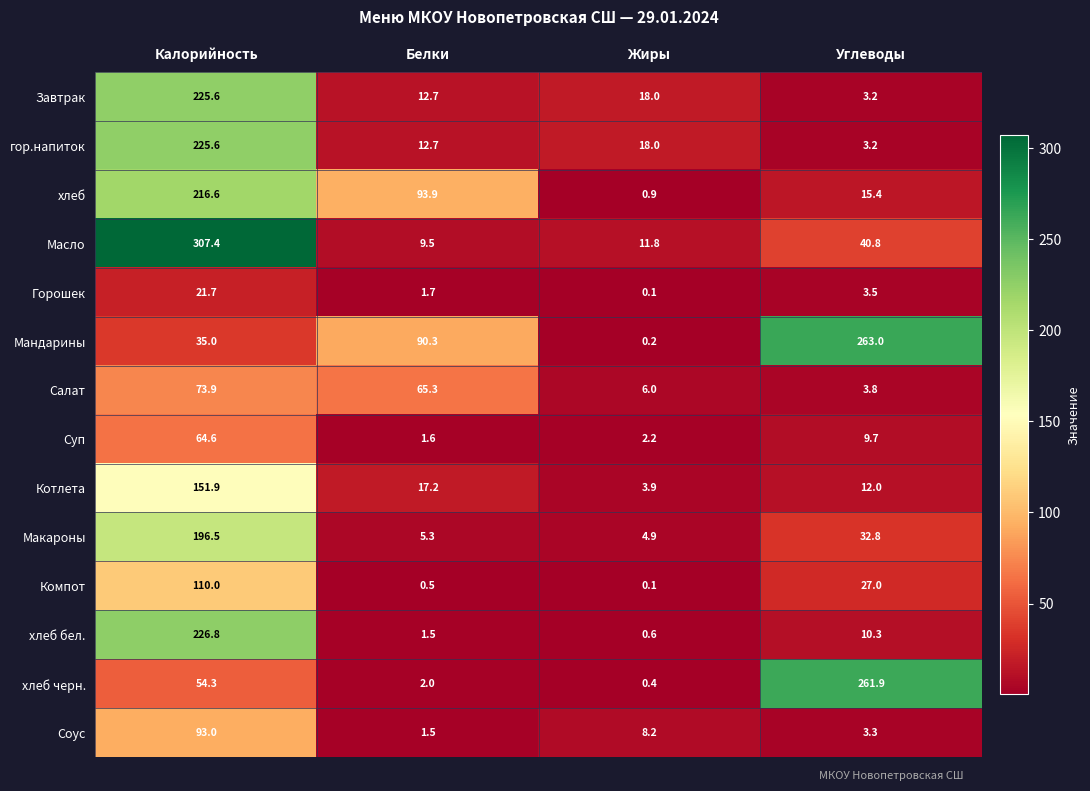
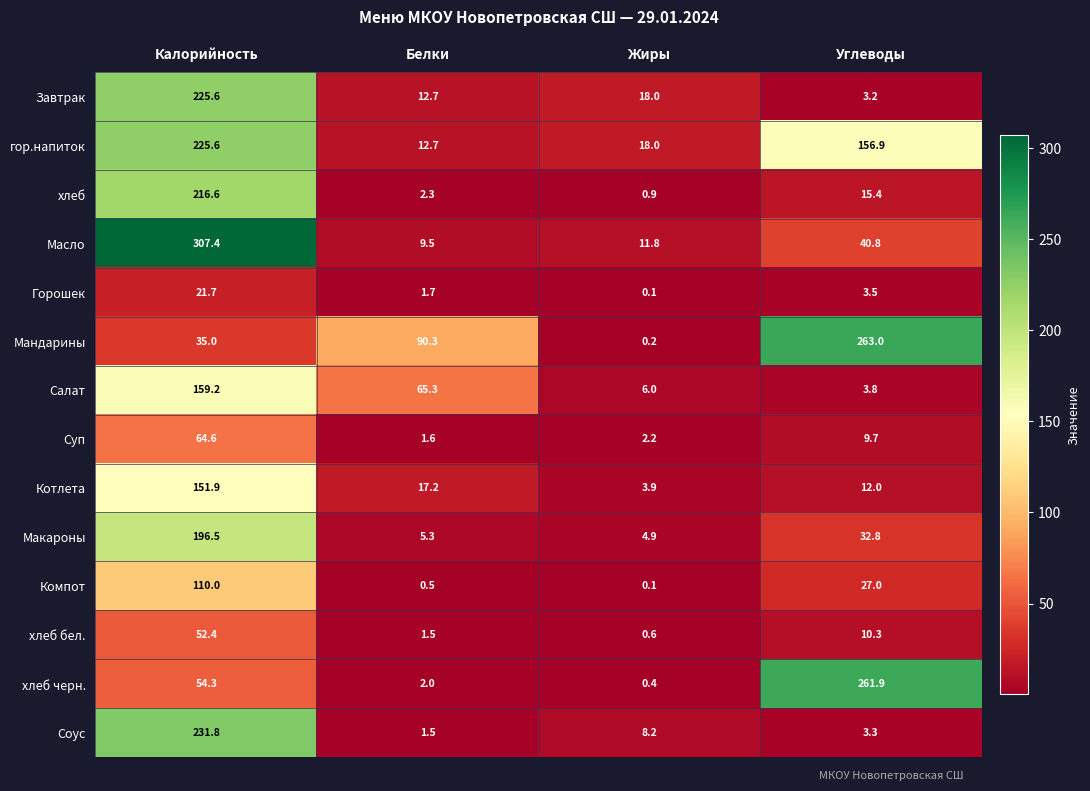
  {
    "Завтрак": {
      "Калорийность": 225.6,
      "Белки": 12.7,
      "Жиры": 18.0,
      "Углеводы": 3.2
    },
    "гор.напиток": {
      "Калорийность": 225.6,
      "Белки": 12.7,
      "Жиры": 18.0,
-     "Углеводы": 3.2
+     "Углеводы": 156.9
    },
    "хлеб": {
      "Калорийность": 216.6,
-     "Белки": 93.9,
+     "Белки": 2.3,
      "Жиры": 0.9,
      "Углеводы": 15.4
    },
    "Масло": {
      "Калорийность": 307.4,
      "Белки": 9.5,
      "Жиры": 11.8,
      "Углеводы": 40.8
    },
    "Горошек": {
      "Калорийность": 21.7,
      "Белки": 1.7,
      "Жиры": 0.1,
      "Углеводы": 3.5
    },
    "Мандарины": {
      "Калорийность": 35.0,
      "Белки": 90.3,
      "Жиры": 0.2,
      "Углеводы": 263.0
    },
    "Салат": {
-     "Калорийность": 73.9,
+     "Калорийность": 159.2,
      "Белки": 65.3,
      "Жиры": 6.0,
      "Углеводы": 3.8
    },
    "Суп": {
      "Калорийность": 64.6,
      "Белки": 1.6,
      "Жиры": 2.2,
      "Углеводы": 9.7
    },
    "Котлета": {
      "Калорийность": 151.9,
      "Белки": 17.2,
      "Жиры": 3.9,
      "Углеводы": 12.0
    },
    "Макароны": {
      "Калорийность": 196.5,
      "Белки": 5.3,
      "Жиры": 4.9,
      "Углеводы": 32.8
    },
    "Компот": {
      "Калорийность": 110.0,
      "Белки": 0.5,
      "Жиры": 0.1,
      "Углеводы": 27.0
    },
    "хлеб бел.": {
-     "Калорийность": 226.8,
+     "Калорийность": 52.4,
      "Белки": 1.5,
      "Жиры": 0.6,
      "Углеводы": 10.3
    },
    "хлеб черн.": {
      "Калорийность": 54.3,
      "Белки": 2.0,
      "Жиры": 0.4,
      "Углеводы": 261.9
    },
    "Соус": {
-     "Калорийность": 93.0,
+     "Калорийность": 231.8,
      "Белки": 1.5,
      "Жиры": 8.2,
      "Углеводы": 3.3
    }
  }
